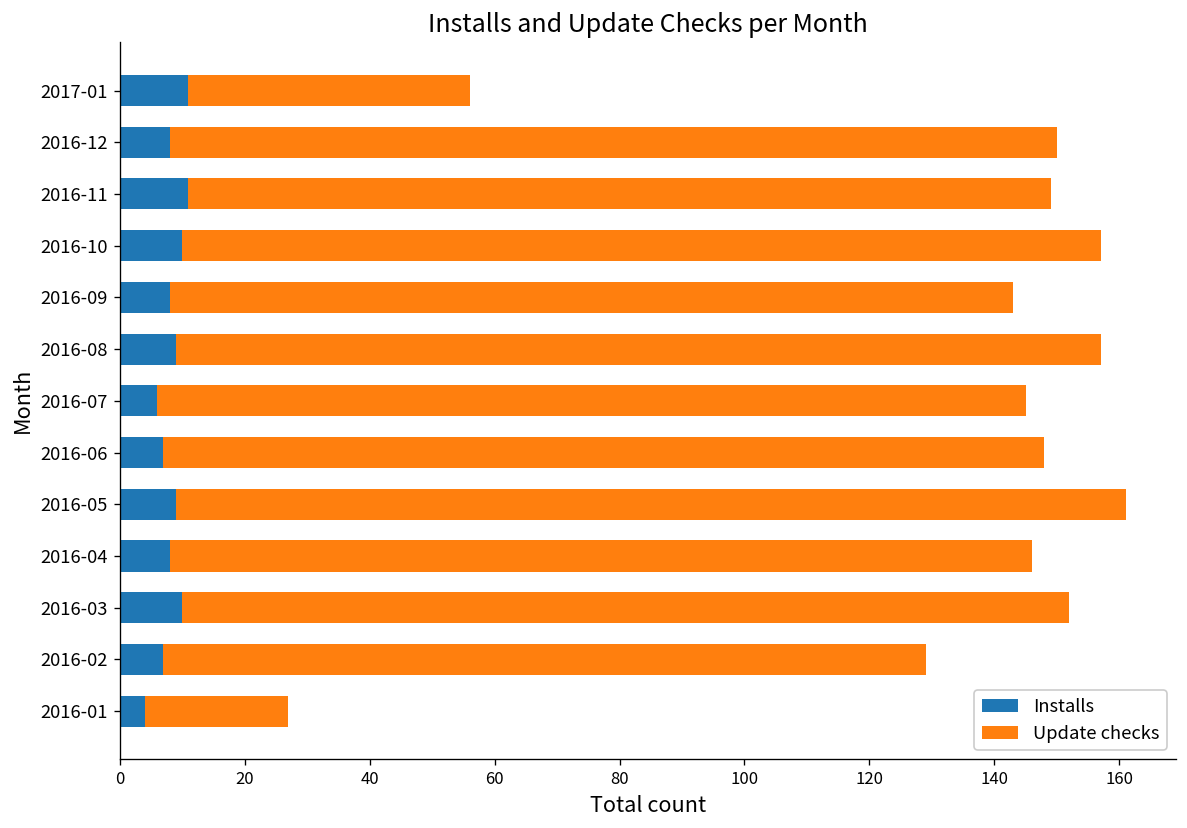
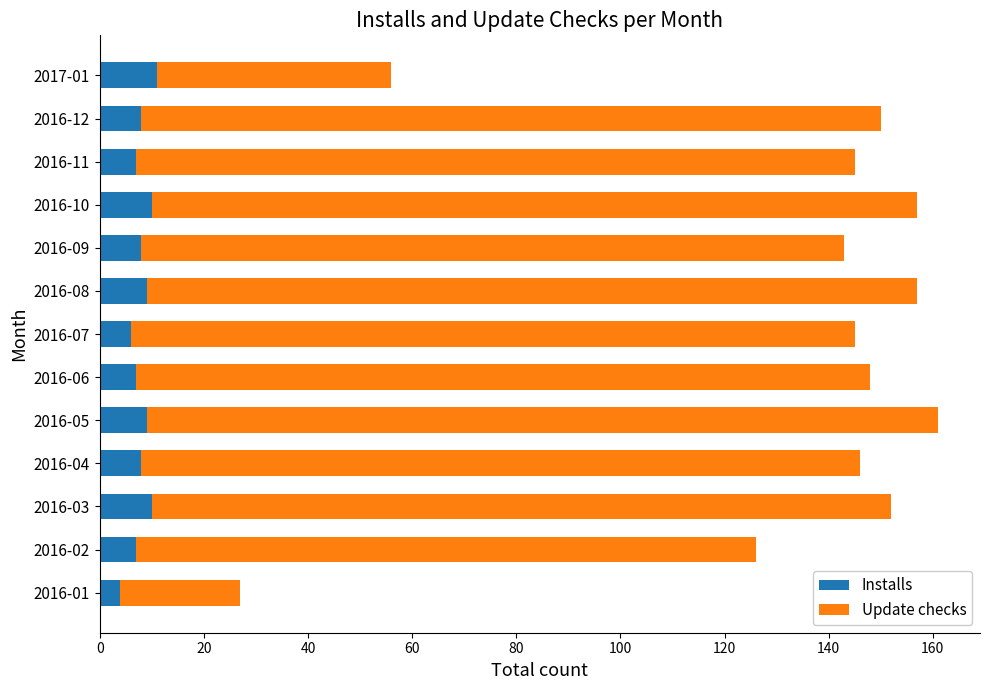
  {
    "Installs": {
      "2017-01": 11,
      "2016-12": 8,
-     "2016-11": 11,
+     "2016-11": 7,
      "2016-10": 10,
      "2016-09": 8,
      "2016-08": 9,
      "2016-07": 6,
      "2016-06": 7,
      "2016-05": 9,
      "2016-04": 8,
      "2016-03": 10,
      "2016-02": 7,
      "2016-01": 4
    },
    "Update checks": {
      "2017-01": 45,
      "2016-12": 142,
      "2016-11": 138,
      "2016-10": 147,
      "2016-09": 135,
      "2016-08": 148,
      "2016-07": 139,
      "2016-06": 141,
      "2016-05": 152,
      "2016-04": 138,
      "2016-03": 142,
-     "2016-02": 122,
+     "2016-02": 119,
      "2016-01": 23
    }
  }
